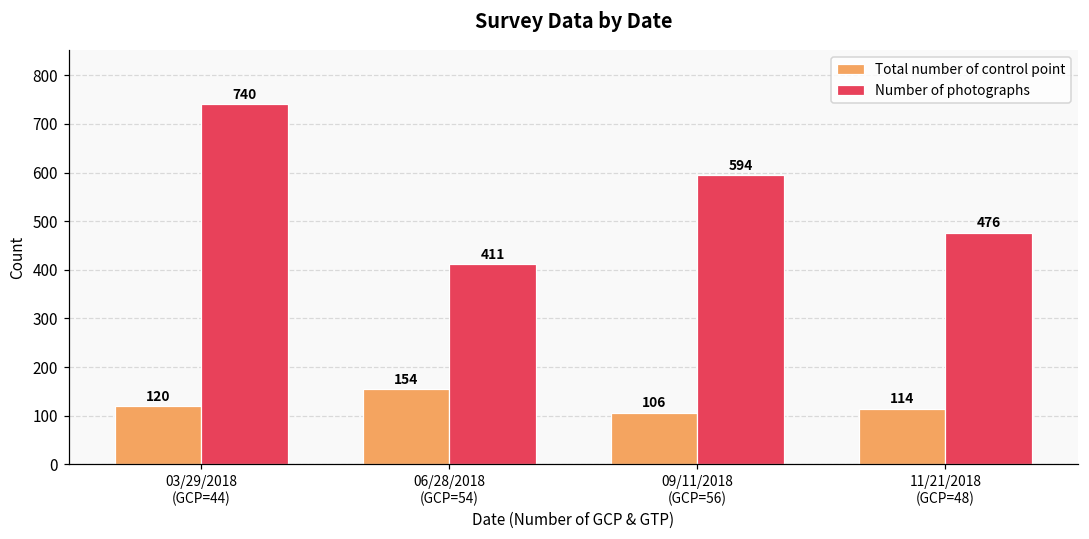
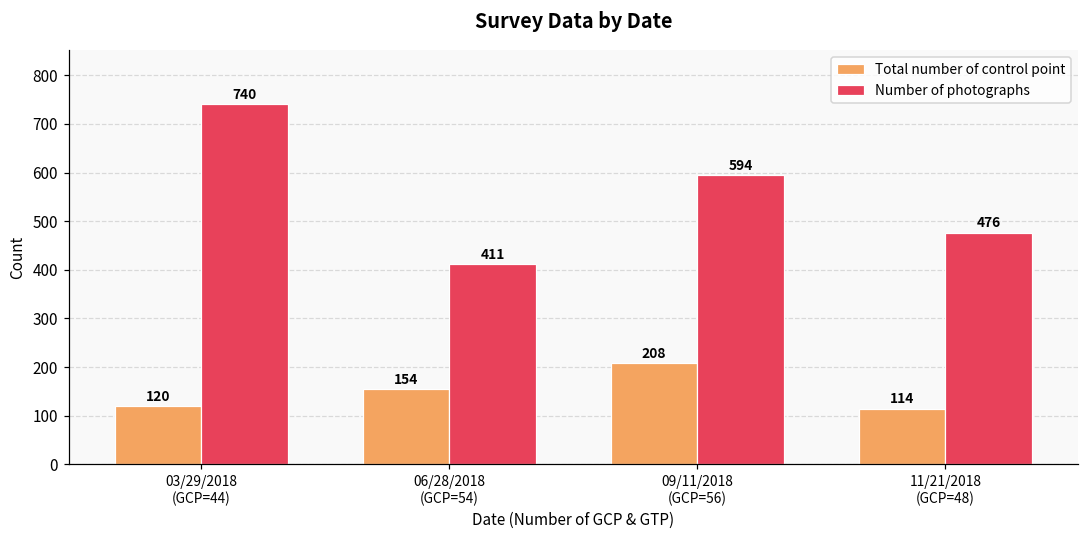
  {
    "Total number of control point": {
      "03/29/2018 (GCP=44)": 120,
      "06/28/2018 (GCP=54)": 154,
-     "09/11/2018 (GCP=56)": 106,
+     "09/11/2018 (GCP=56)": 208,
      "11/21/2018 (GCP=48)": 114
    },
    "Number of photographs": {
      "03/29/2018 (GCP=44)": 740,
      "06/28/2018 (GCP=54)": 411,
      "09/11/2018 (GCP=56)": 594,
      "11/21/2018 (GCP=48)": 476
    }
  }
